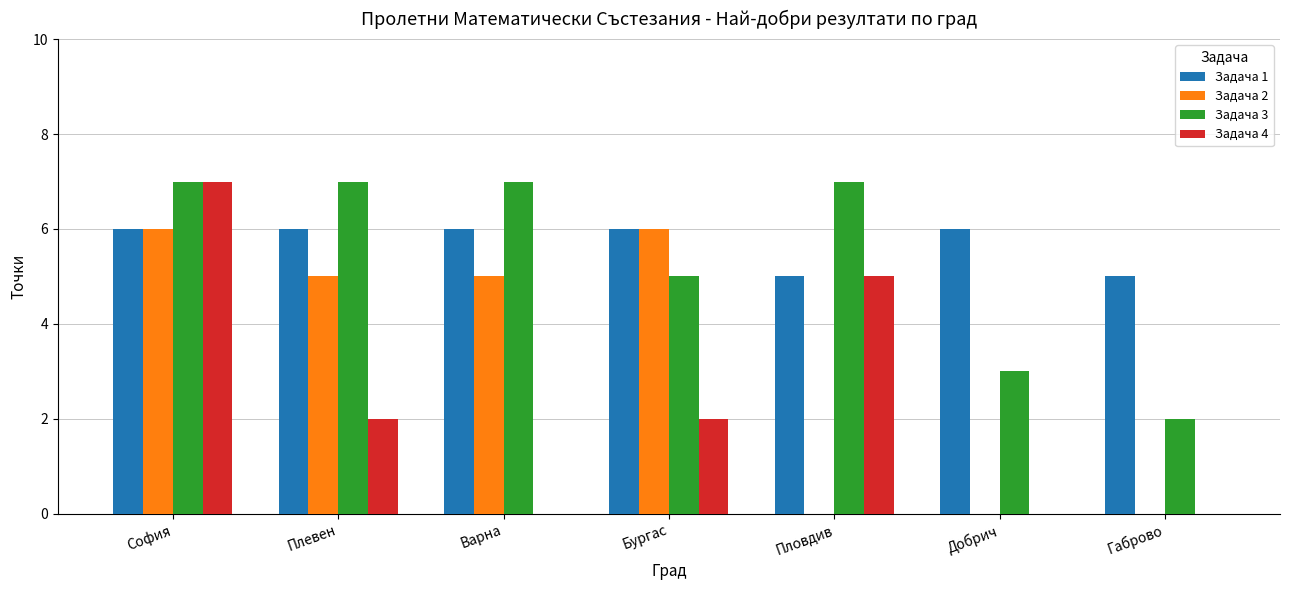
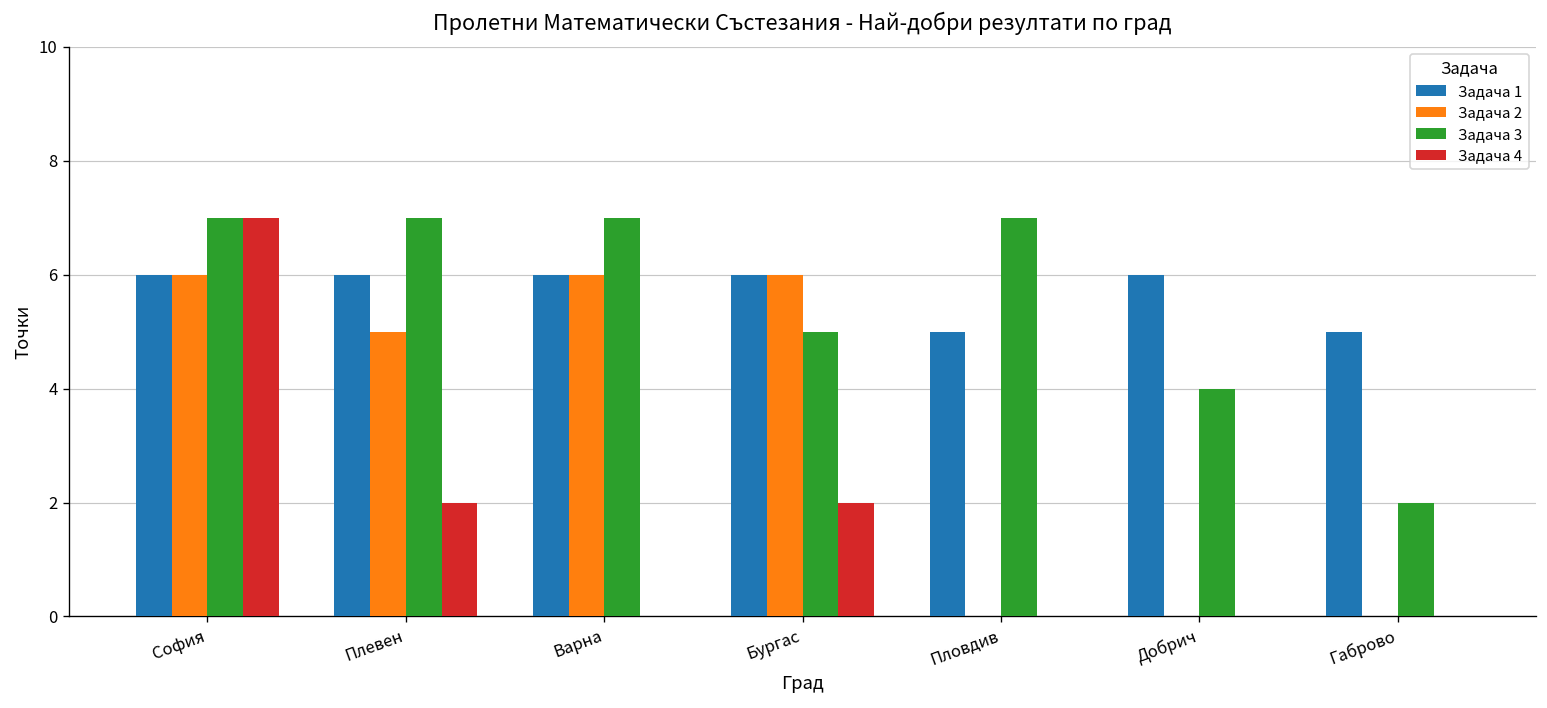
  {
    "Задача 1": {
      "София": 6,
      "Плевен": 6,
      "Варна": 6,
      "Бургас": 6,
      "Пловдив": 5,
      "Добрич": 6,
      "Габрово": 5
    },
    "Задача 2": {
      "София": 6,
      "Плевен": 5,
-     "Варна": 5,
+     "Варна": 6,
      "Бургас": 6,
      "Пловдив": 0,
      "Добрич": 0,
      "Габрово": 0
    },
    "Задача 3": {
      "София": 7,
      "Плевен": 7,
      "Варна": 7,
      "Бургас": 5,
      "Пловдив": 7,
-     "Добрич": 3,
+     "Добрич": 4,
      "Габрово": 2
    },
    "Задача 4": {
      "София": 7,
      "Плевен": 2,
      "Варна": 0,
      "Бургас": 2,
-     "Пловдив": 5,
+     "Пловдив": 0,
      "Добрич": 0,
      "Габрово": 0
    }
  }
